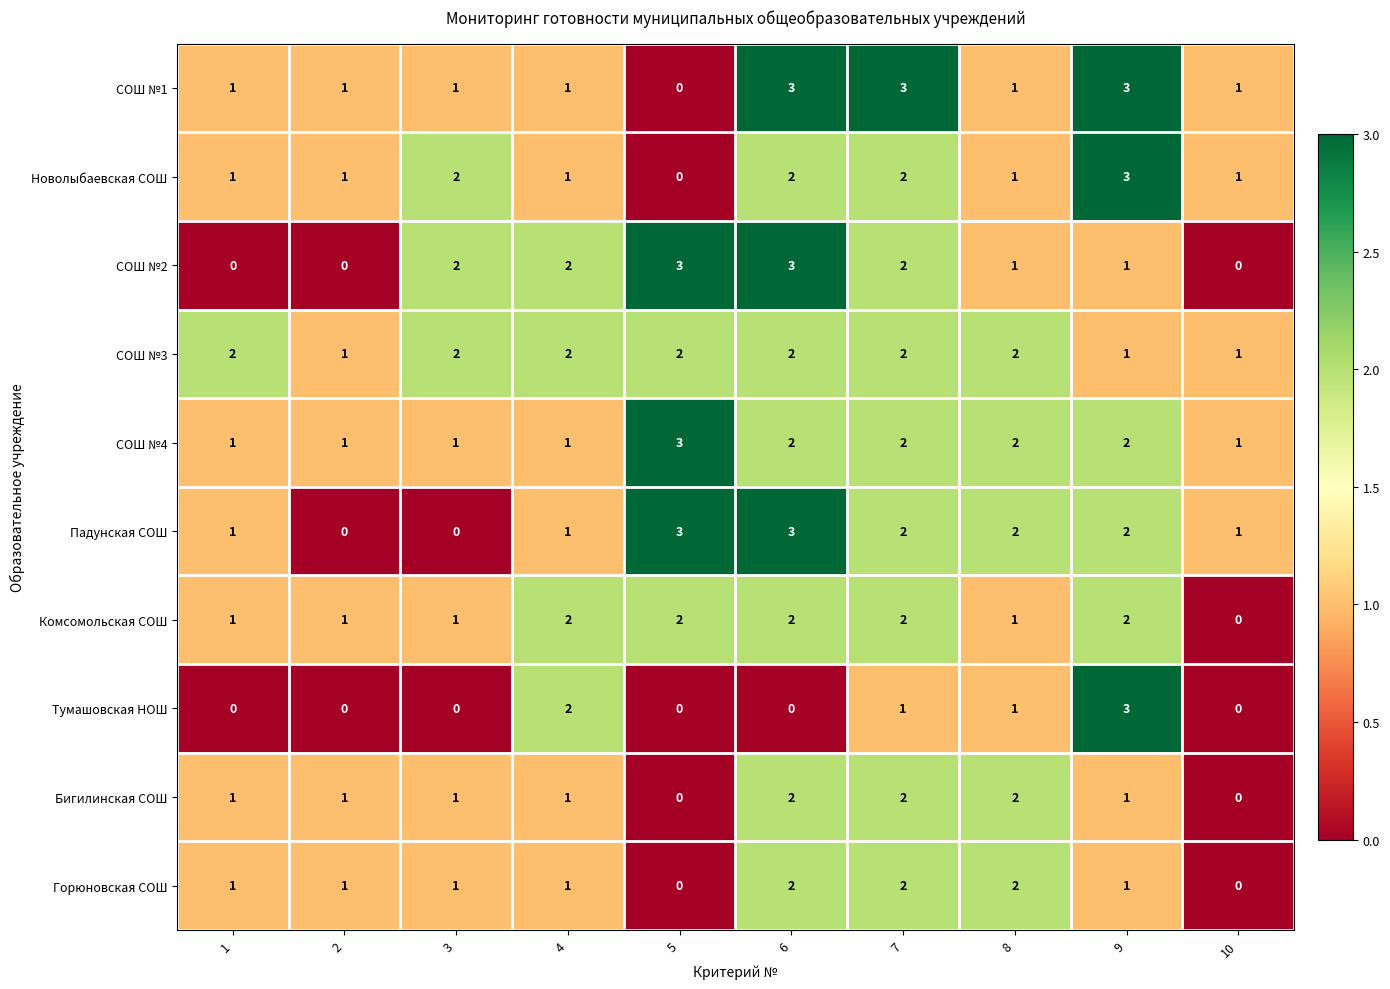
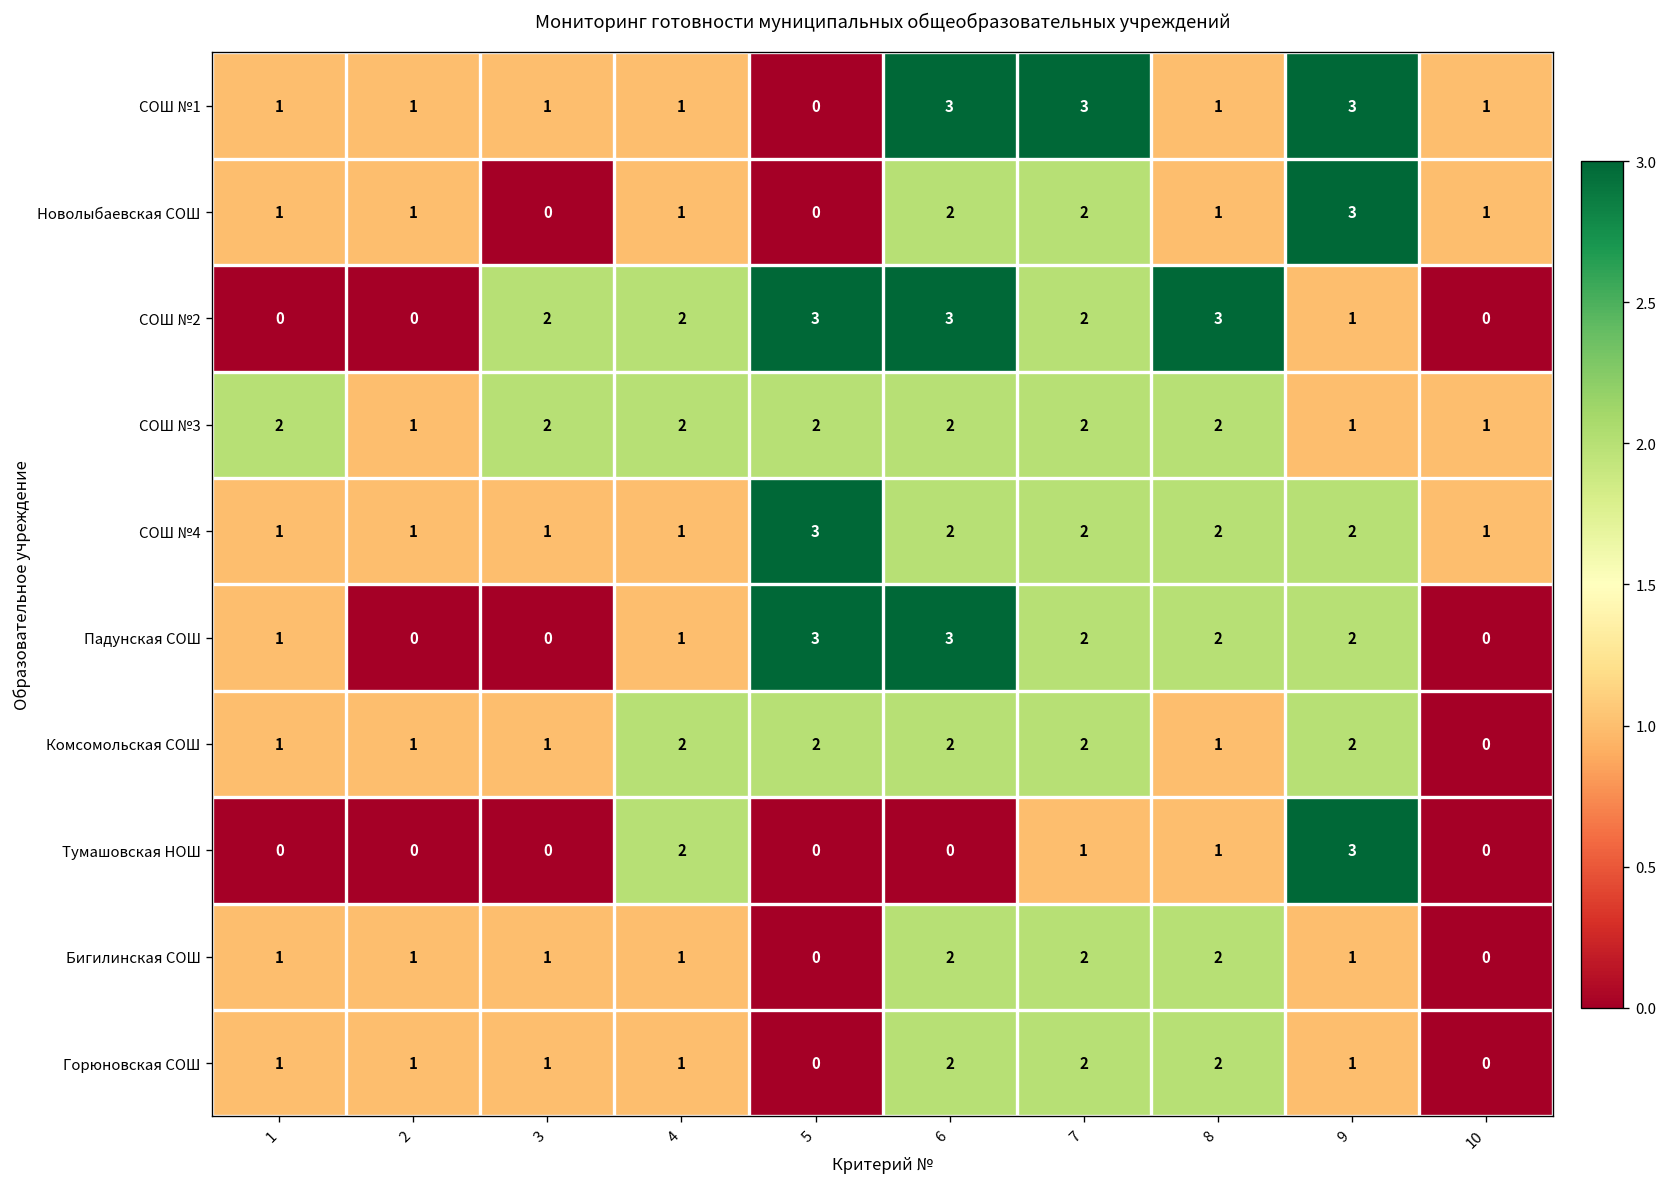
  {
    "СОШ №1": {
      "1": 1,
      "2": 1,
      "3": 1,
      "4": 1,
      "5": 0,
      "6": 3,
      "7": 3,
      "8": 1,
      "9": 3,
      "10": 1
    },
    "Новолыбаевская СОШ": {
      "1": 1,
      "2": 1,
-     "3": 2,
+     "3": 0,
      "4": 1,
      "5": 0,
      "6": 2,
      "7": 2,
      "8": 1,
      "9": 3,
      "10": 1
    },
    "СОШ №2": {
      "1": 0,
      "2": 0,
      "3": 2,
      "4": 2,
      "5": 3,
      "6": 3,
      "7": 2,
-     "8": 1,
+     "8": 3,
      "9": 1,
      "10": 0
    },
    "СОШ №3": {
      "1": 2,
      "2": 1,
      "3": 2,
      "4": 2,
      "5": 2,
      "6": 2,
      "7": 2,
      "8": 2,
      "9": 1,
      "10": 1
    },
    "СОШ №4": {
      "1": 1,
      "2": 1,
      "3": 1,
      "4": 1,
      "5": 3,
      "6": 2,
      "7": 2,
      "8": 2,
      "9": 2,
      "10": 1
    },
    "Падунская СОШ": {
      "1": 1,
      "2": 0,
      "3": 0,
      "4": 1,
      "5": 3,
      "6": 3,
      "7": 2,
      "8": 2,
      "9": 2,
-     "10": 1
+     "10": 0
    },
    "Комсомольская СОШ": {
      "1": 1,
      "2": 1,
      "3": 1,
      "4": 2,
      "5": 2,
      "6": 2,
      "7": 2,
      "8": 1,
      "9": 2,
      "10": 0
    },
    "Тумашовская НОШ": {
      "1": 0,
      "2": 0,
      "3": 0,
      "4": 2,
      "5": 0,
      "6": 0,
      "7": 1,
      "8": 1,
      "9": 3,
      "10": 0
    },
    "Бигилинская СОШ": {
      "1": 1,
      "2": 1,
      "3": 1,
      "4": 1,
      "5": 0,
      "6": 2,
      "7": 2,
      "8": 2,
      "9": 1,
      "10": 0
    },
    "Горюновская СОШ": {
      "1": 1,
      "2": 1,
      "3": 1,
      "4": 1,
      "5": 0,
      "6": 2,
      "7": 2,
      "8": 2,
      "9": 1,
      "10": 0
    }
  }
